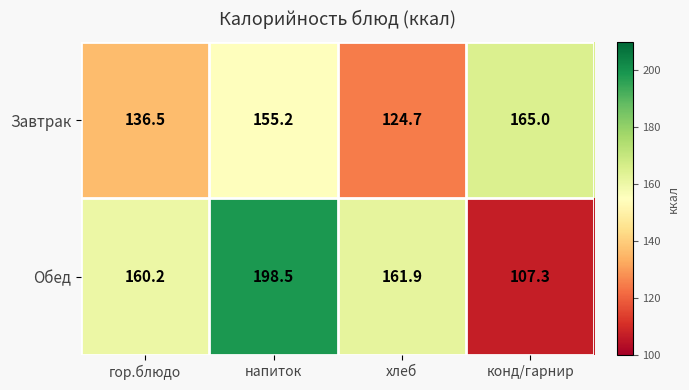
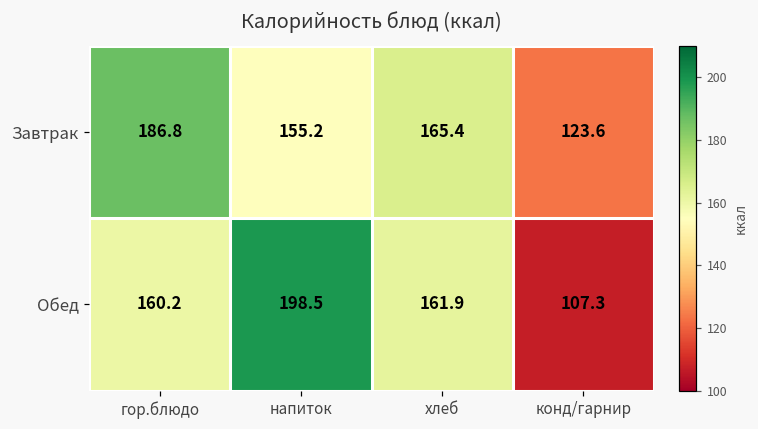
  {
    "Завтрак": {
-     "гор.блюдо": 136.5,
+     "гор.блюдо": 186.8,
      "напиток": 155.2,
-     "хлеб": 124.7,
-     "конд/гарнир": 165.0
+     "хлеб": 165.4,
+     "конд/гарнир": 123.6
    },
    "Обед": {
      "гор.блюдо": 160.2,
      "напиток": 198.5,
      "хлеб": 161.9,
      "конд/гарнир": 107.3
    }
  }
